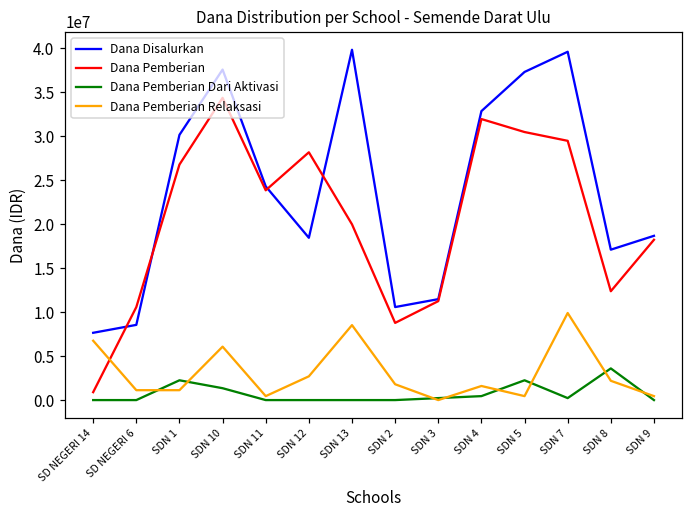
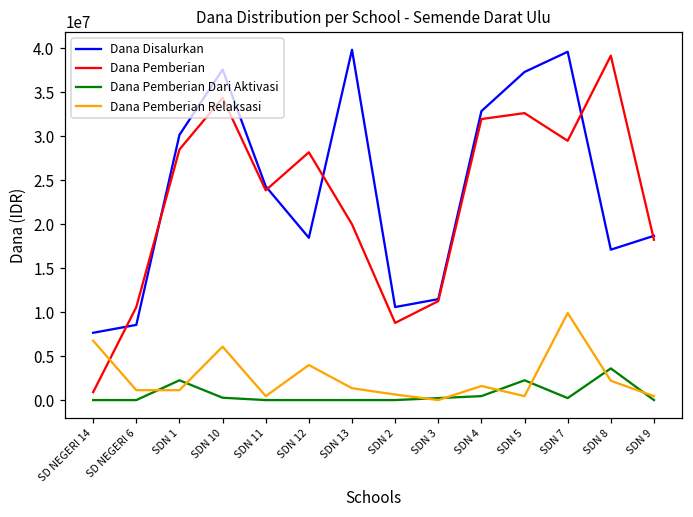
  {
    "Dana Disalurkan": {
      "SD NEGERI 14": 8000000,
      "SD NEGERI 6": 9000000,
      "SDN 1": 30000000,
      "SDN 11": 24000000,
      "SDN 12": 18000000,
      "SDN 13": 40000000,
      "SDN 2": 11000000,
      "SDN 4": 33000000,
      "SDN 5": 37000000,
      "SDN 7": 40000000,
      "SDN 8": 17000000,
      "SDN 9": 19000000
    },
    "Dana Pemberian": {
      "SD NEGERI 14": 1000000,
      "SD NEGERI 6": 11000000,
-     "SDN 1": 27000000,
+     "SDN 1": 28000000,
      "SDN 11": 24000000,
      "SDN 12": 28000000,
      "SDN 13": 20000000,
      "SDN 2": 9000000,
      "SDN 4": 32000000,
-     "SDN 5": 30000000,
+     "SDN 5": 33000000,
      "SDN 7": 29000000,
-     "SDN 8": 12000000,
+     "SDN 8": 39000000,
      "SDN 9": 18000000
    },
    "Dana Pemberian Dari Aktivasi": {
      "SD NEGERI 14": 0,
      "SD NEGERI 6": 0,
      "SDN 1": 2000000,
-     "SDN 10": 1000000,
+     "SDN 10": 0,
      "SDN 11": 0,
      "SDN 12": 0,
      "SDN 13": 0,
      "SDN 2": 0,
      "SDN 4": 0,
      "SDN 5": 2000000,
      "SDN 7": 0,
      "SDN 8": 4000000,
      "SDN 9": 0
    },
    "Dana Pemberian Relaksasi": {
      "SD NEGERI 14": 7000000,
      "SD NEGERI 6": 1000000,
      "SDN 1": 1000000,
      "SDN 10": 6000000,
      "SDN 11": 0,
-     "SDN 12": 3000000,
-     "SDN 13": 9000000,
-     "SDN 2": 2000000,
+     "SDN 12": 4000000,
+     "SDN 13": 1000000,
+     "SDN 2": 1000000,
      "SDN 4": 2000000,
      "SDN 5": 0,
      "SDN 7": 10000000,
      "SDN 8": 2000000,
      "SDN 9": 0
    }
  }
